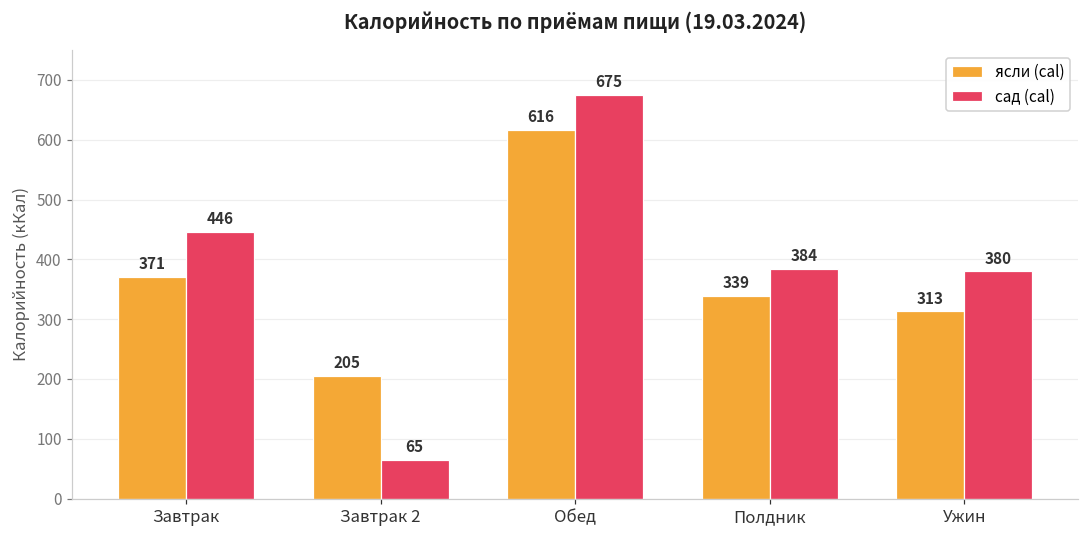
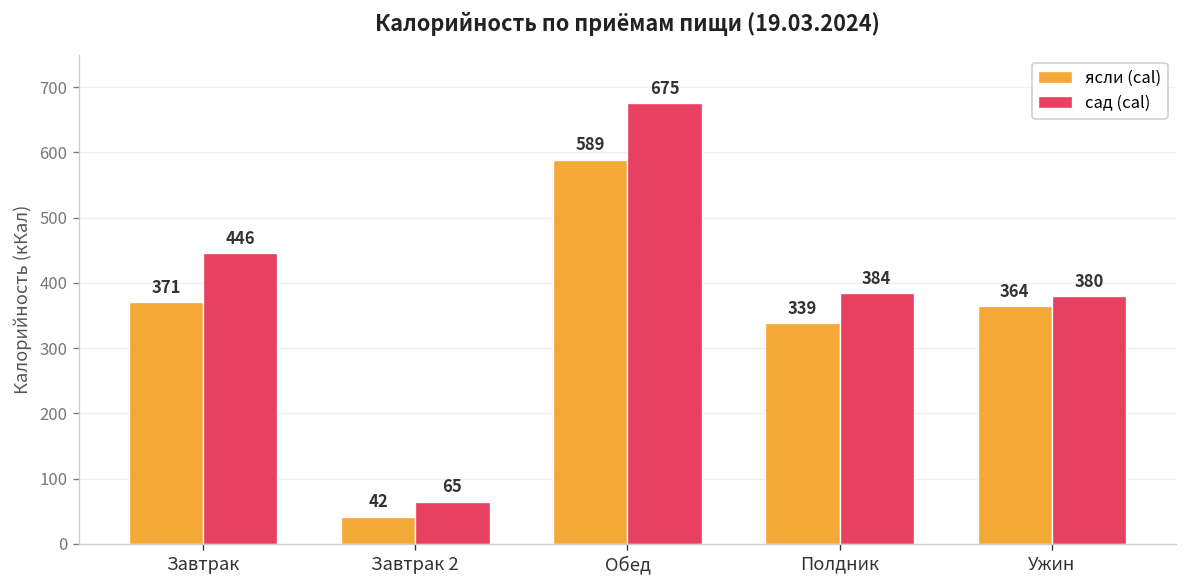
  {
    "ясли (cal)": {
      "Завтрак": 371,
-     "Завтрак 2": 205,
-     "Обед": 616,
+     "Завтрак 2": 42,
+     "Обед": 589,
      "Полдник": 339,
-     "Ужин": 313
+     "Ужин": 364
    },
    "сад (cal)": {
      "Завтрак": 446,
      "Завтрак 2": 65,
      "Обед": 675,
      "Полдник": 384,
      "Ужин": 380
    }
  }
